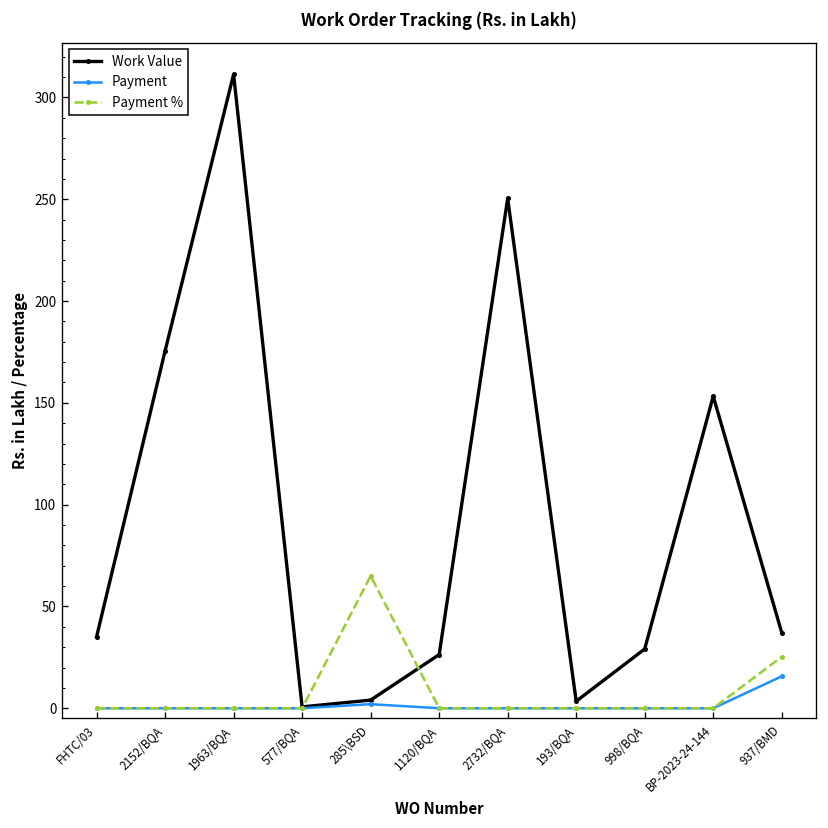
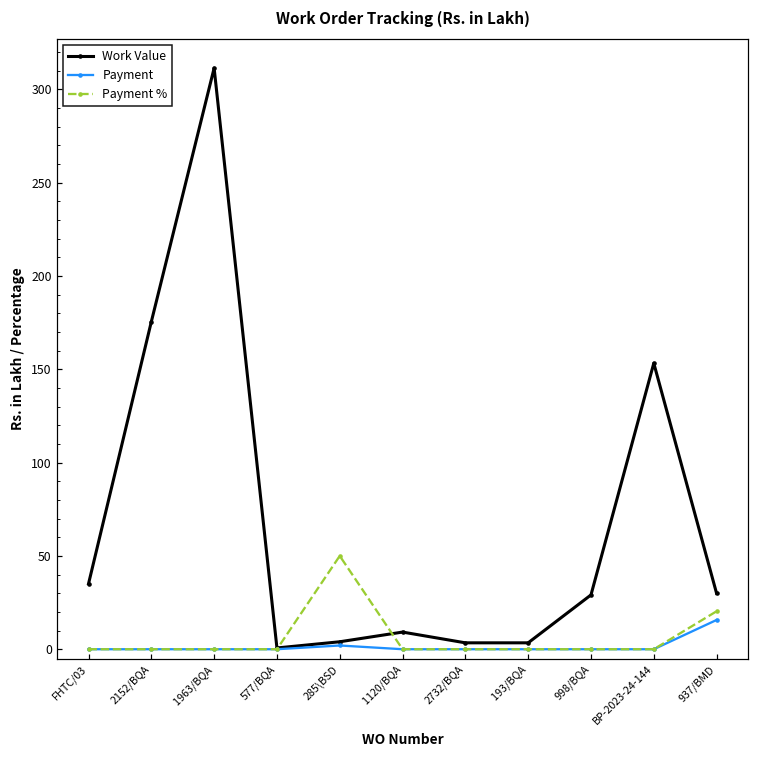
  {
    "Work Value": {
      "FHTC/03": 35,
      "2152/BQA": 175,
      "1963/BQA": 311,
      "285\\BSD": 4,
-     "1120/BQA": 26,
-     "2732/BQA": 250,
+     "1120/BQA": 9,
+     "2732/BQA": 3,
      "193/BQA": 3,
      "998/BQA": 29,
      "BP-2023-24-144": 153,
-     "937/BMD": 37
+     "937/BMD": 30
    },
    "Payment": {
      "285\\BSD": 2,
      "937/BMD": 16
    },
    "Payment %": {
-     "285\\BSD": 65,
-     "937/BMD": 25
+     "285\\BSD": 50,
+     "937/BMD": 20
    }
  }
